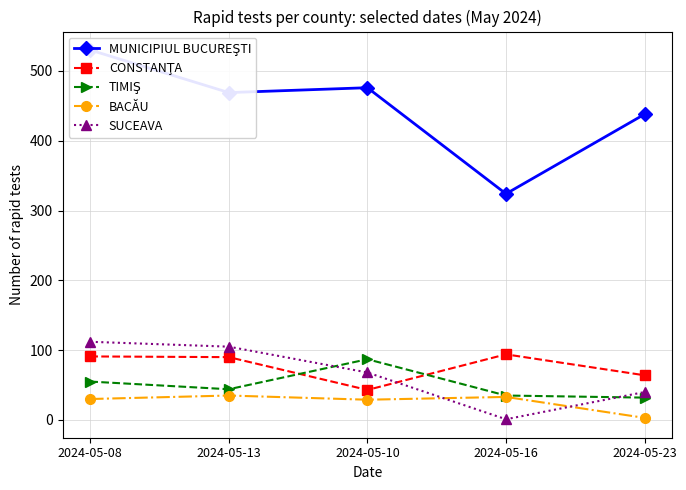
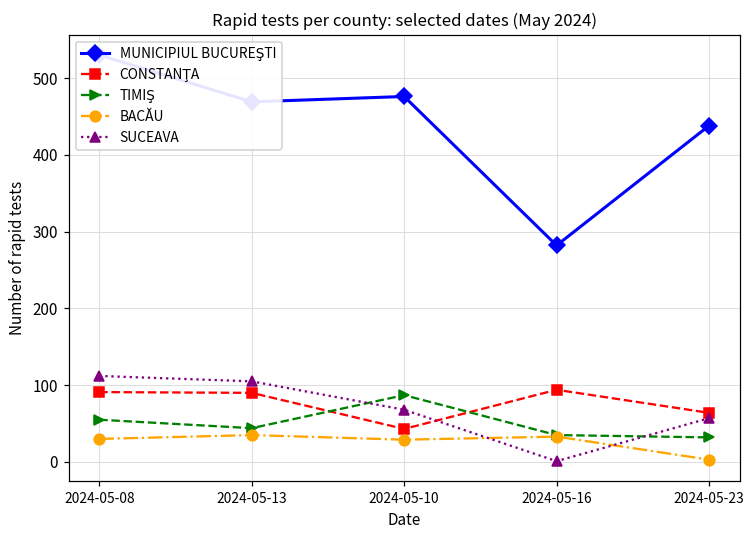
  {
    "MUNICIPIUL BUCUREŞTI": {
      "2024-05-10": 480,
-     "2024-05-16": 320,
+     "2024-05-16": 280,
      "2024-05-23": 440
    },
    "CONSTANŢA": {
      "2024-05-08": 90,
      "2024-05-13": 90,
      "2024-05-10": 40,
      "2024-05-16": 90,
      "2024-05-23": 60
    },
    "TIMIŞ": {
      "2024-05-08": 60,
      "2024-05-13": 40,
      "2024-05-10": 90,
      "2024-05-23": 30
    },
    "BACĂU": {
      "2024-05-08": 30,
      "2024-05-13": 40,
      "2024-05-10": 30,
      "2024-05-23": 0
    },
    "SUCEAVA": {
      "2024-05-08": 110,
      "2024-05-13": 110,
      "2024-05-10": 70,
      "2024-05-16": 0,
-     "2024-05-23": 40
+     "2024-05-23": 60
    }
  }
